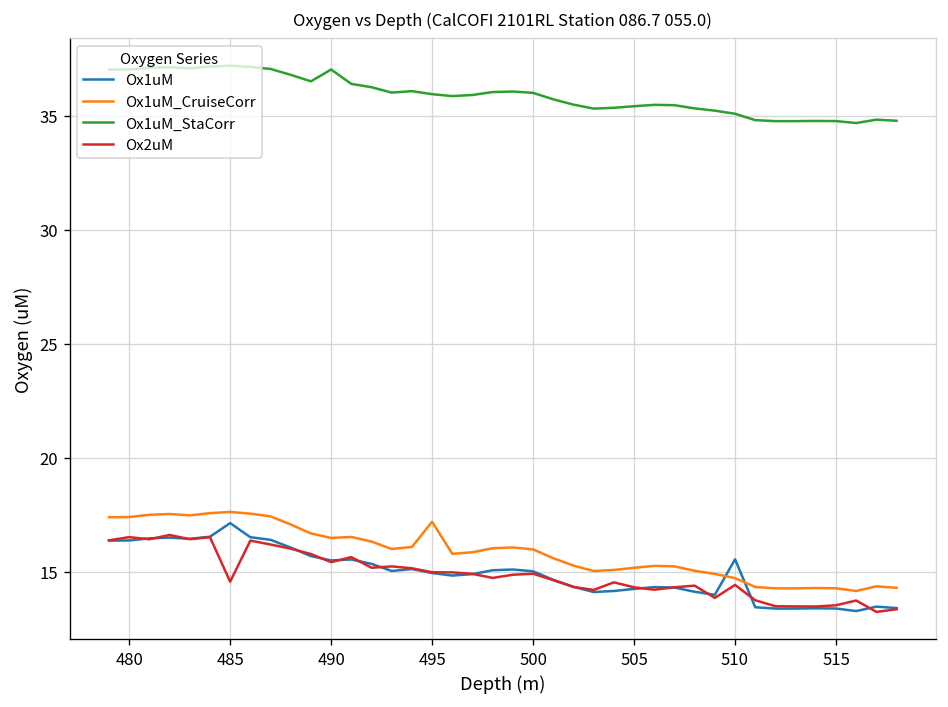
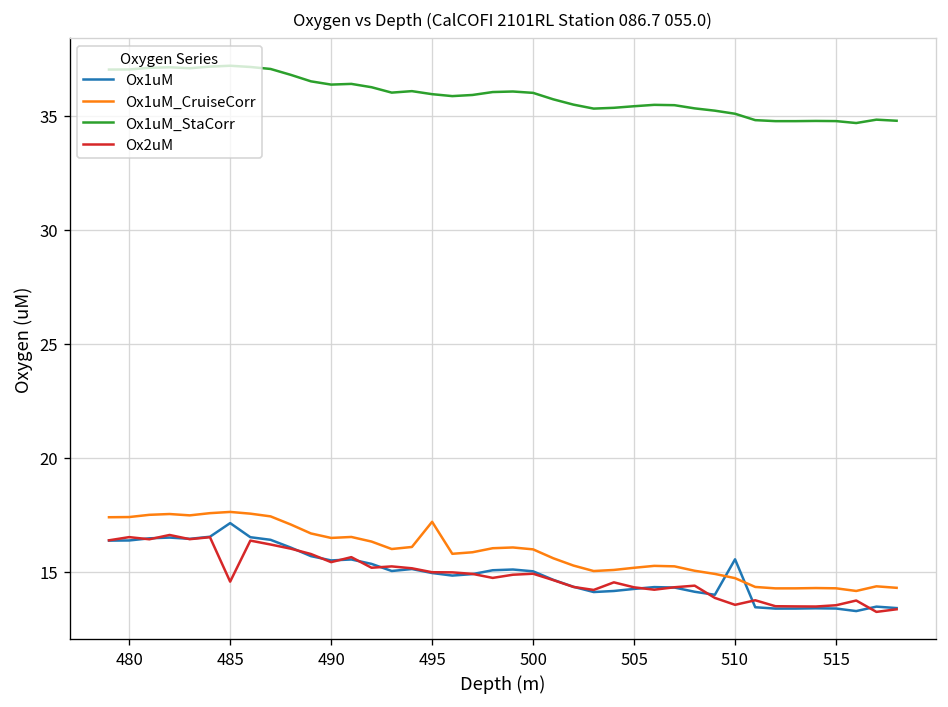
  {
    "Ox1uM": {
      "480": 16.4,
      "485": 17.1,
      "510": 15.6,
      "515": 13.4
    },
    "Ox1uM_CruiseCorr": {
      "480": 17.4,
      "485": 17.6,
      "490": 16.5,
      "495": 17.2,
      "500": 16.0,
      "505": 15.2,
      "510": 14.7,
      "515": 14.3
    },
    "Ox1uM_StaCorr": {
-     "490": 37.0,
+     "490": 36.4,
      "495": 36.0,
      "500": 36.0,
      "505": 35.4,
      "510": 35.1,
      "515": 34.8
    },
    "Ox2uM": {
      "480": 16.5,
      "485": 14.6,
-     "510": 14.4,
+     "510": 13.6,
      "515": 13.5
    }
  }
